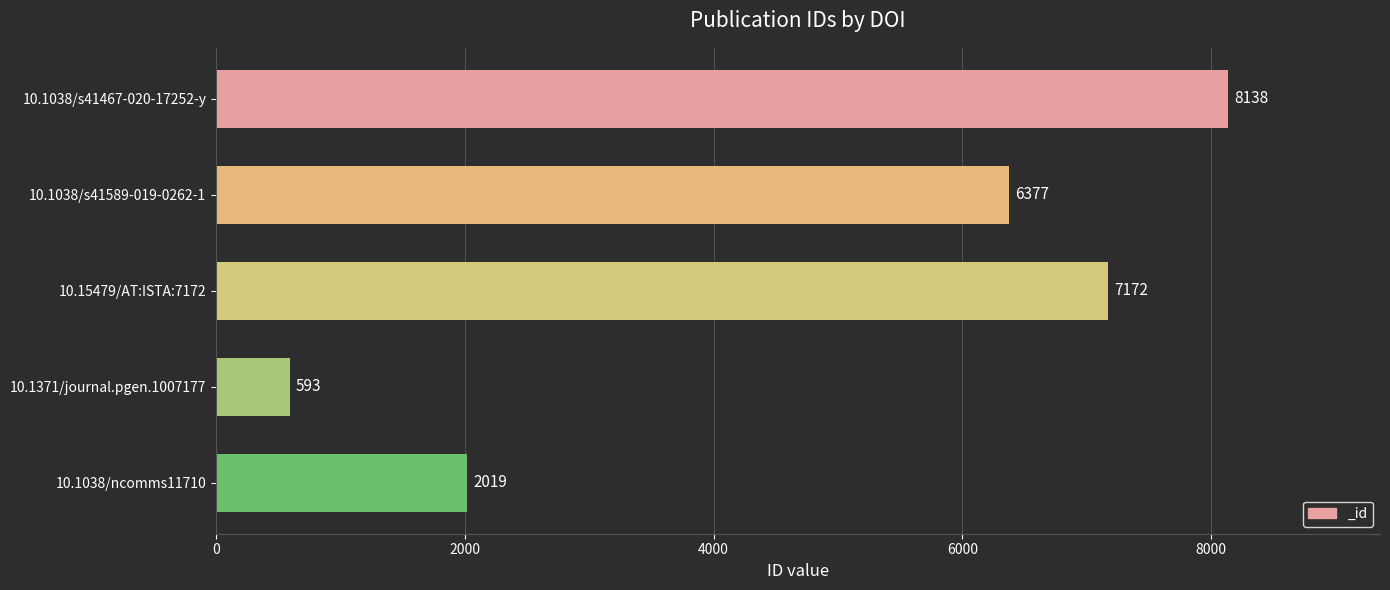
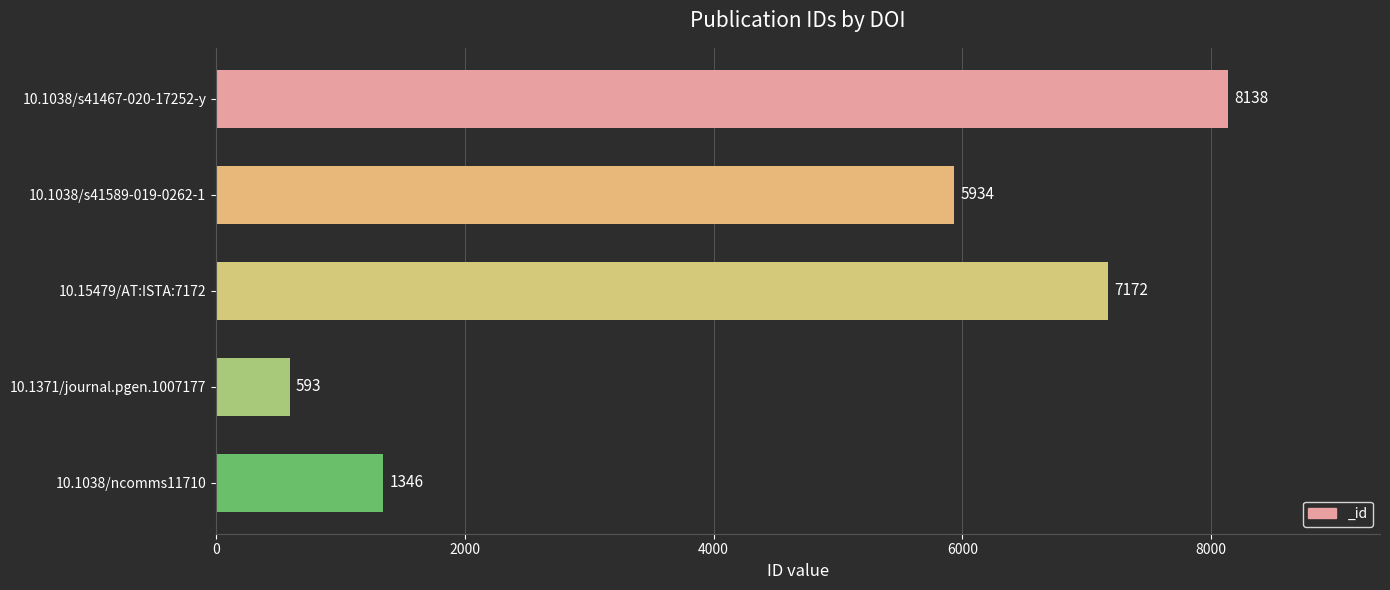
  {
    "10.1038/s41467-020-17252-y": 8138,
-   "10.1038/s41589-019-0262-1": 6377,
+   "10.1038/s41589-019-0262-1": 5934,
    "10.15479/AT:ISTA:7172": 7172,
    "10.1371/journal.pgen.1007177": 593,
-   "10.1038/ncomms11710": 2019
+   "10.1038/ncomms11710": 1346
  }
